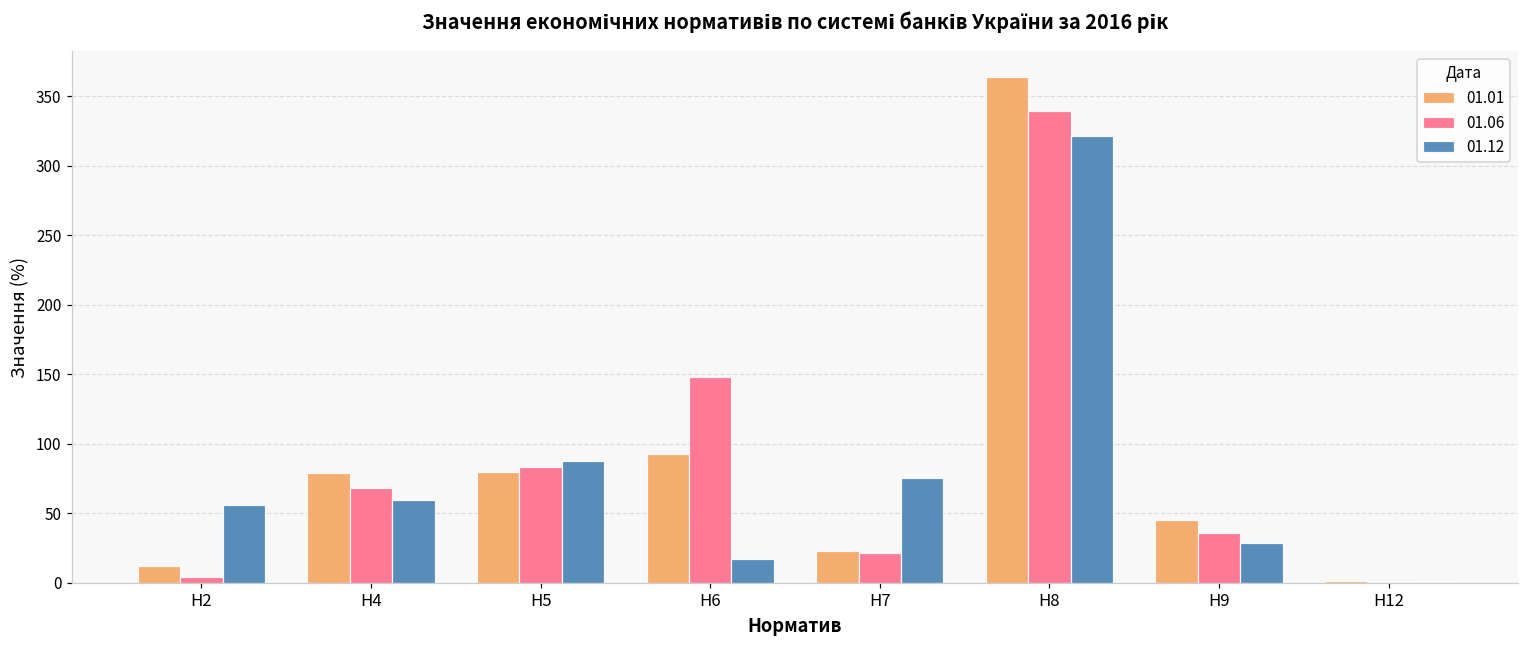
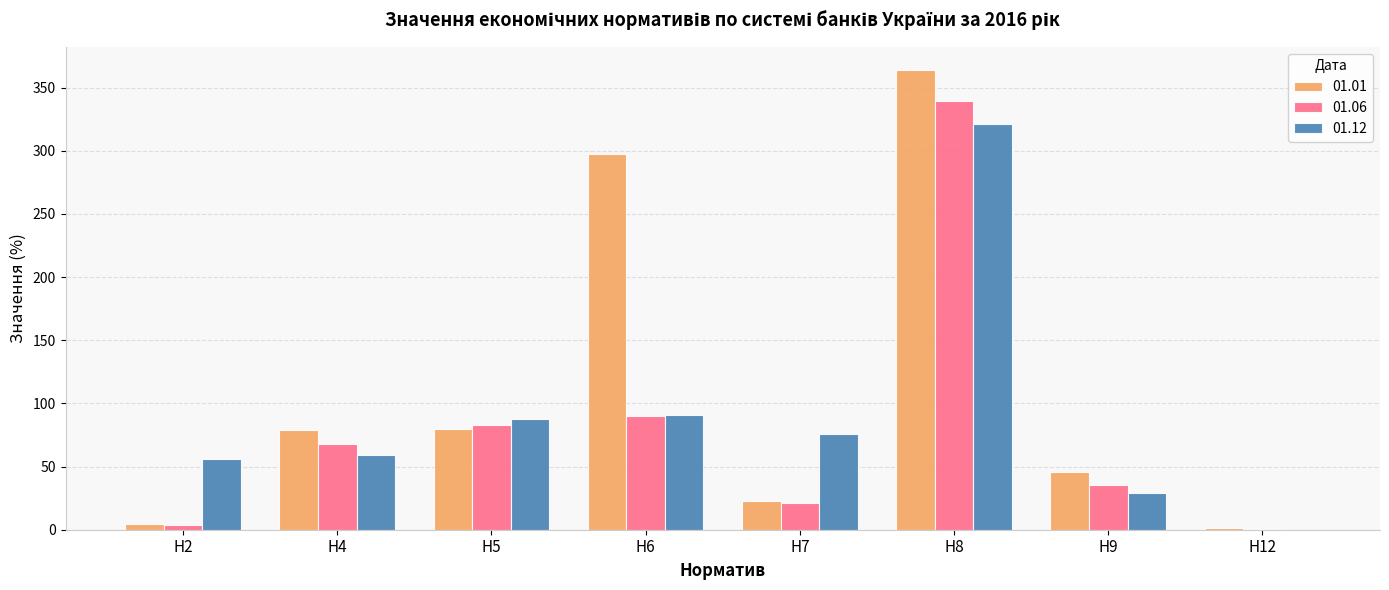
  {
    "01.01": {
-     "Н2": 12,
+     "Н2": 4,
      "Н4": 79,
      "Н5": 80,
-     "Н6": 93,
+     "Н6": 298,
      "Н7": 23,
      "Н8": 364,
      "Н9": 45
    },
    "01.06": {
      "Н2": 4,
      "Н4": 68,
      "Н5": 83,
-     "Н6": 148,
+     "Н6": 90,
      "Н7": 22,
      "Н8": 339,
      "Н9": 36
    },
    "01.12": {
      "Н2": 56,
      "Н4": 59,
      "Н5": 87,
-     "Н6": 17,
+     "Н6": 91,
      "Н7": 76,
      "Н8": 321,
      "Н9": 29
    }
  }
